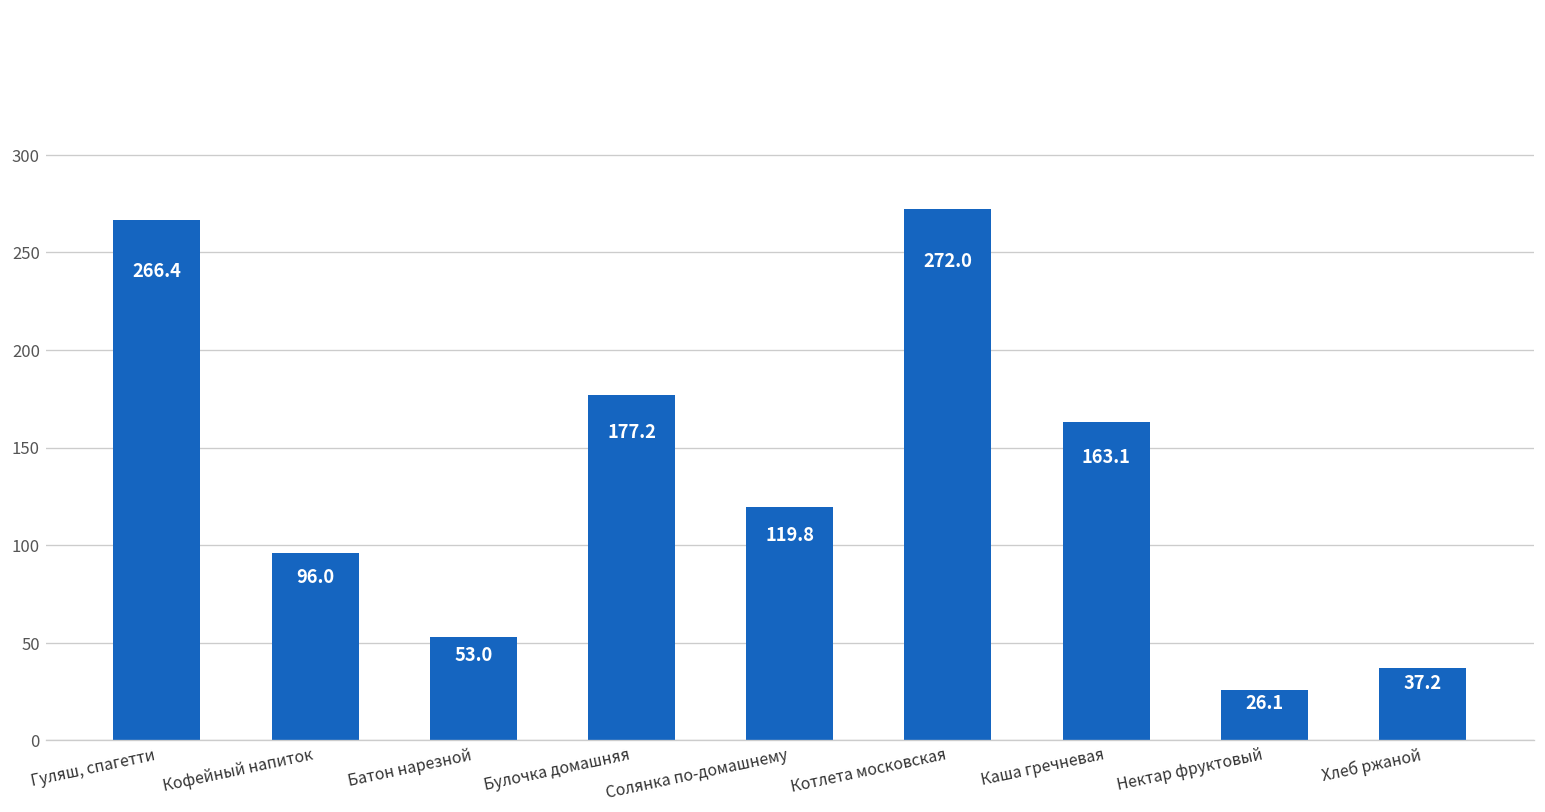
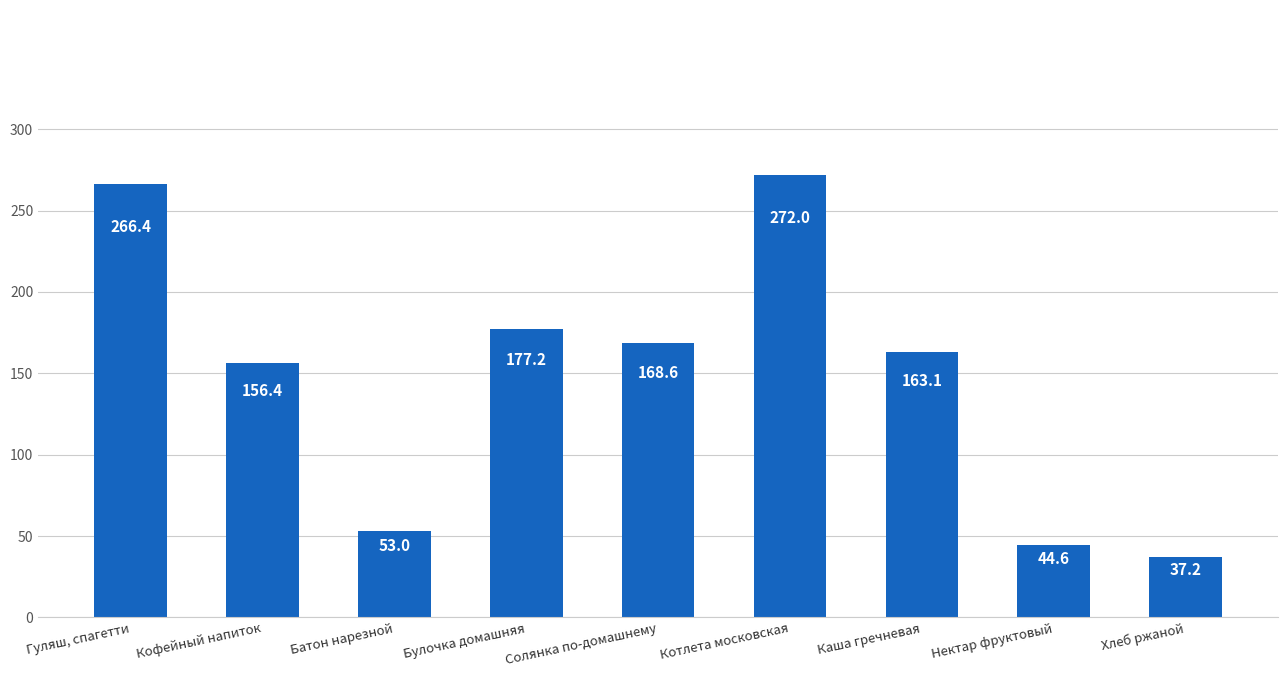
  {
    "Гуляш, спагетти": 266.4,
-   "Кофейный напиток": 96.0,
+   "Кофейный напиток": 156.4,
    "Батон нарезной": 53.0,
    "Булочка домашняя": 177.2,
-   "Солянка по-домашнему": 119.8,
+   "Солянка по-домашнему": 168.6,
    "Котлета московская": 272.0,
    "Каша гречневая": 163.1,
-   "Нектар фруктовый": 26.1,
+   "Нектар фруктовый": 44.6,
    "Хлеб ржаной": 37.2
  }
